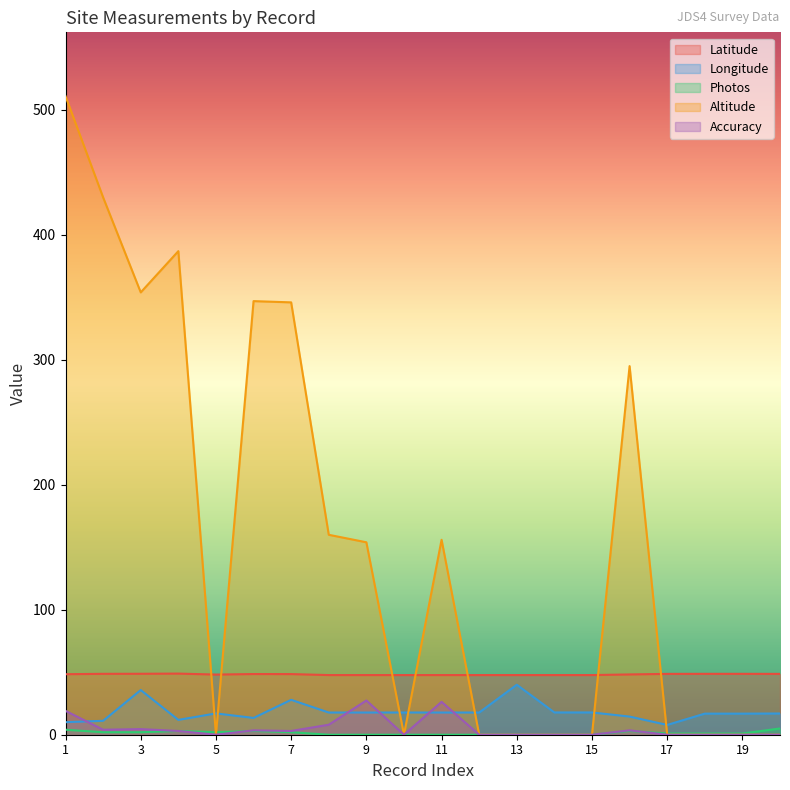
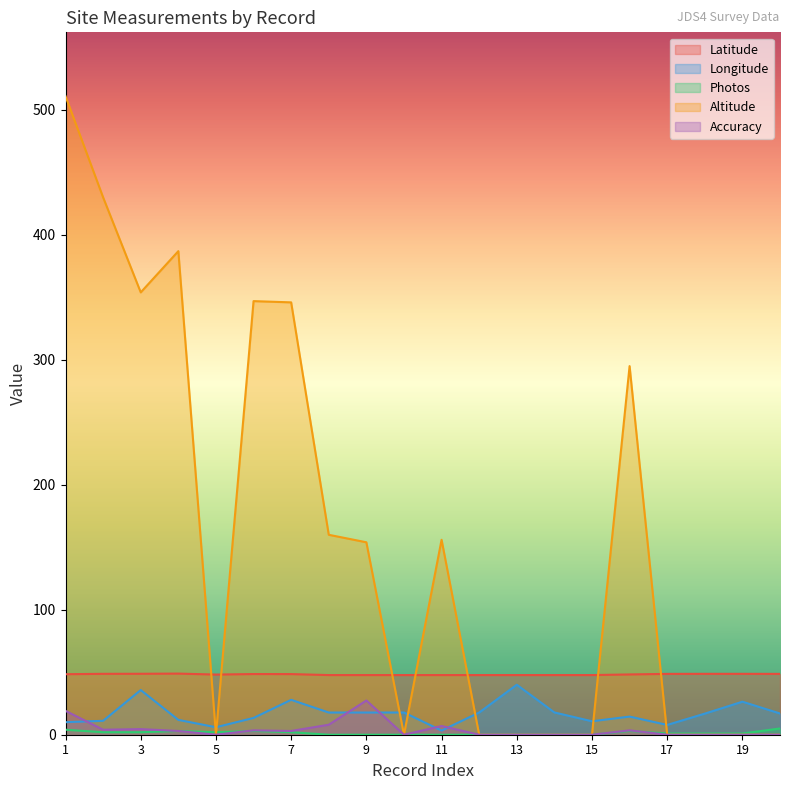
  {
    "Longitude": {
      "1": 10,
      "3": 36,
-     "5": 17,
+     "5": 6,
      "7": 28,
      "9": 18,
-     "11": 18,
+     "11": 3,
      "13": 40,
-     "15": 18,
+     "15": 11,
      "17": 8,
-     "19": 17
+     "19": 26
    },
    "Photos": {
      "1": 4,
      "3": 2,
      "9": 0,
      "11": 0
    },
    "Accuracy": {
      "1": 19,
      "3": 5,
      "9": 27,
-     "11": 26
+     "11": 7
    }
  }
